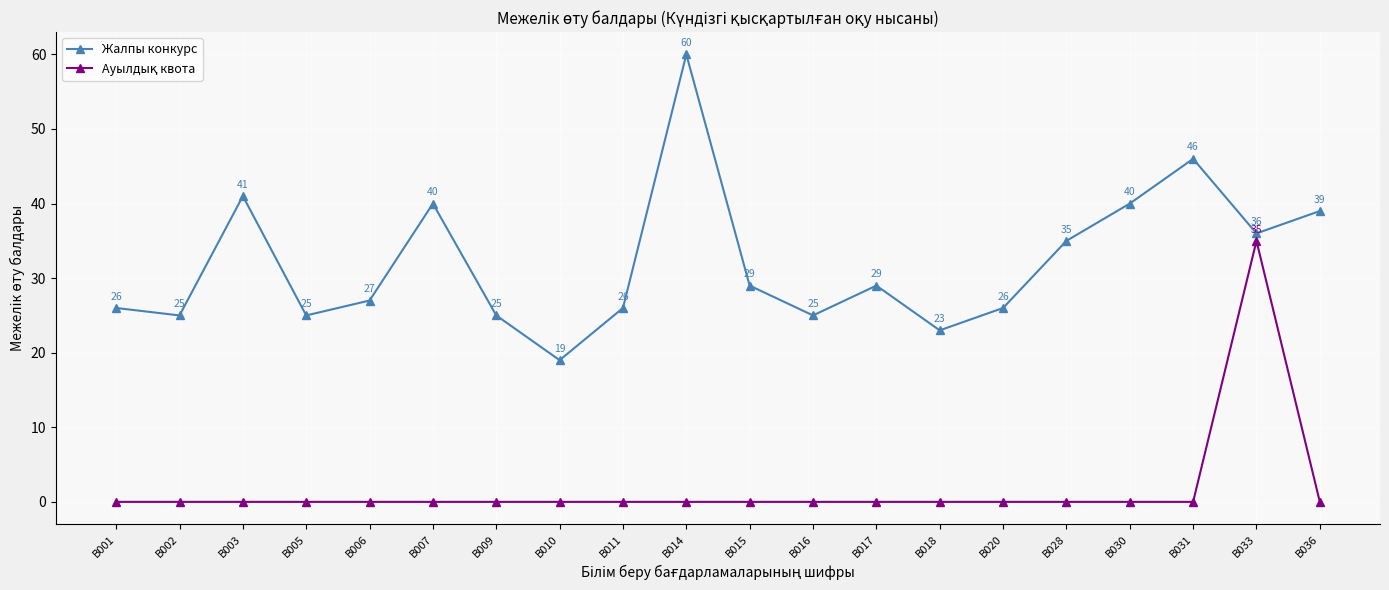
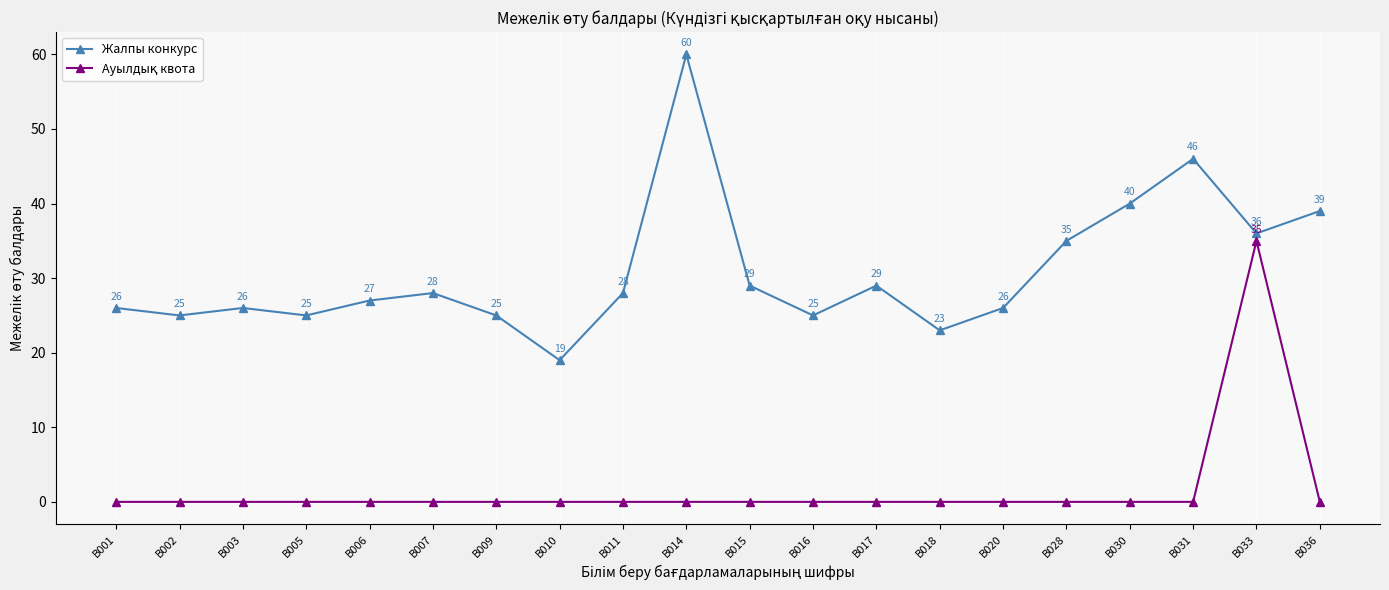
  {
    "Жалпы конкурс": {
      "B001": 26,
      "B002": 25,
-     "B003": 41,
+     "B003": 26,
      "B005": 25,
      "B006": 27,
-     "B007": 40,
+     "B007": 28,
      "B009": 25,
      "B010": 19,
-     "B011": 26,
+     "B011": 28,
      "B014": 60,
      "B015": 29,
      "B016": 25,
      "B017": 29,
      "B018": 23,
      "B020": 26,
      "B028": 35,
      "B030": 40,
      "B031": 46,
      "B036": 39
    },
    "Ауылдық квота": {
      "B001": 0,
      "B002": 0,
      "B003": 0,
      "B005": 0,
      "B006": 0,
      "B007": 0,
      "B009": 0,
      "B010": 0,
      "B011": 0,
      "B014": 0,
      "B015": 0,
      "B016": 0,
      "B017": 0,
      "B018": 0,
      "B020": 0,
      "B028": 0,
      "B030": 0,
      "B031": 0,
      "B036": 0
    }
  }
